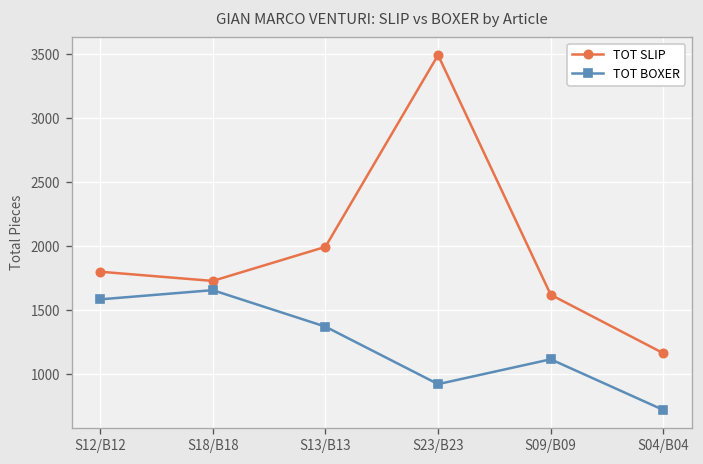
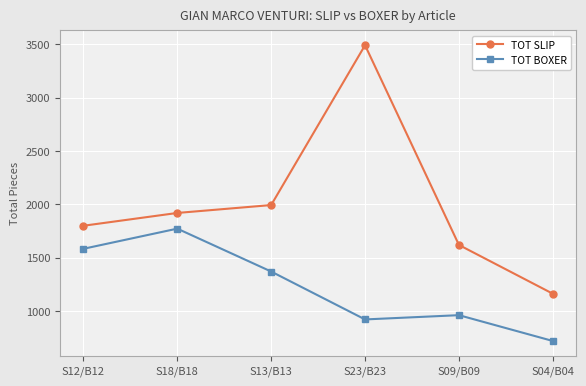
  {
    "TOT SLIP": {
      "S12/B12": 1800,
-     "S18/B18": 1730,
+     "S18/B18": 1920,
      "S13/B13": 1990,
      "S23/B23": 3490,
      "S09/B09": 1620,
      "S04/B04": 1160
    },
    "TOT BOXER": {
      "S12/B12": 1580,
-     "S18/B18": 1660,
+     "S18/B18": 1770,
      "S13/B13": 1370,
      "S23/B23": 920,
-     "S09/B09": 1120,
+     "S09/B09": 960,
      "S04/B04": 720
    }
  }
